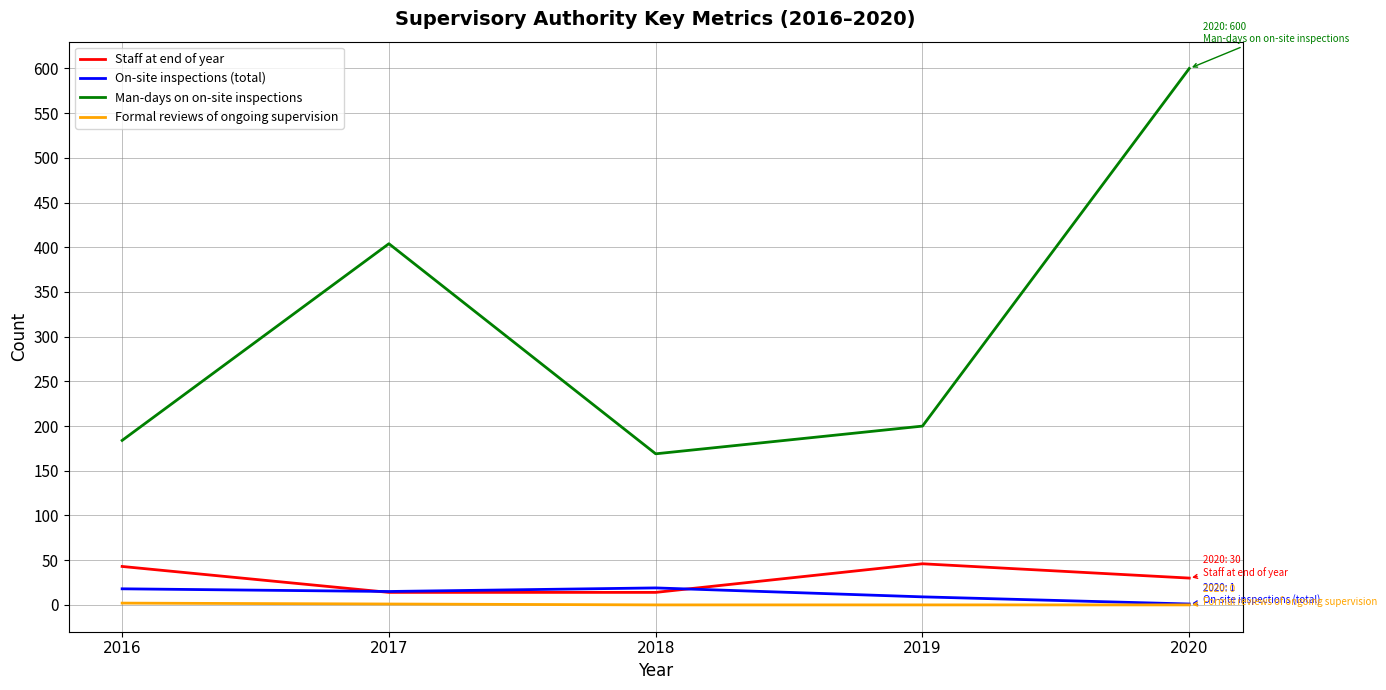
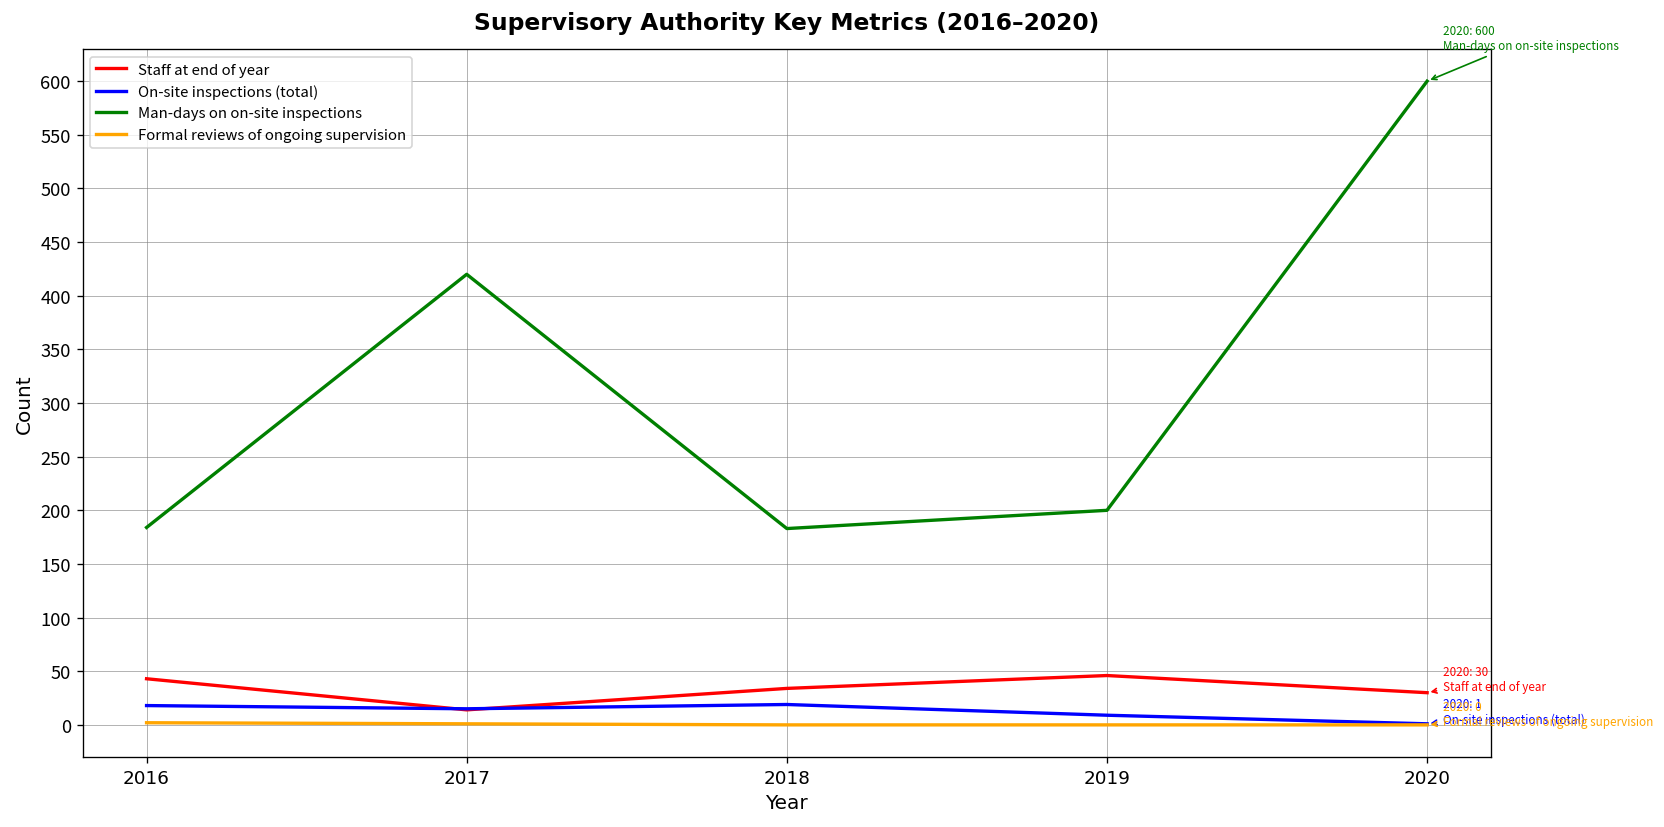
  {
    "Staff at end of year": {
      "2016": 40,
-     "2018": 10,
+     "2018": 30,
      "2019": 50
    },
    "On-site inspections (total)": {
      "2016": 20,
      "2018": 20,
      "2019": 10
    },
    "Man-days on on-site inspections": {
      "2016": 180,
-     "2017": 400,
-     "2018": 170,
+     "2017": 420,
+     "2018": 180,
      "2019": 200
    },
    "Formal reviews of ongoing supervision": {
      "2016": 0,
      "2017": 0,
      "2018": 0,
      "2019": 0
    }
  }
